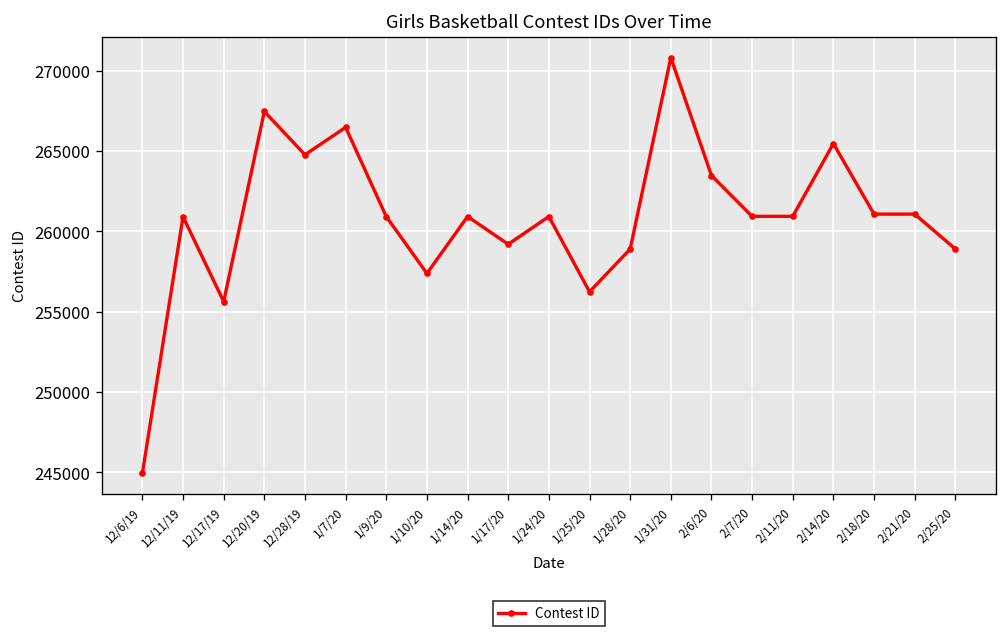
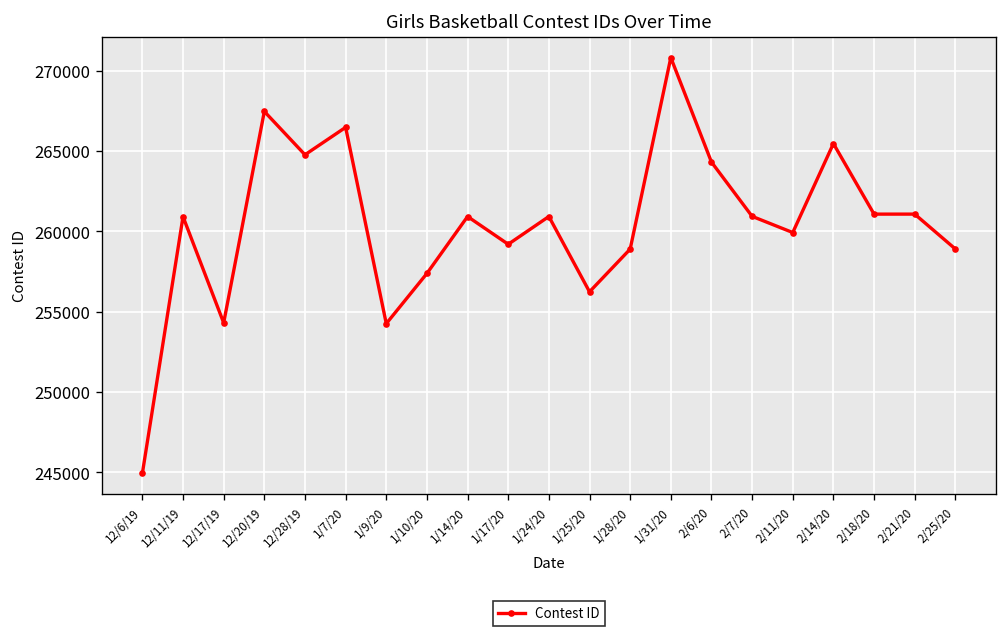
  {
    "12/6/19": 244900,
    "12/11/19": 260900,
-   "12/17/19": 255600,
+   "12/17/19": 254300,
    "12/20/19": 267500,
    "12/28/19": 264800,
    "1/7/20": 266500,
-   "1/9/20": 260900,
+   "1/9/20": 254300,
    "1/10/20": 257400,
    "1/14/20": 260900,
    "1/17/20": 259200,
    "1/24/20": 260900,
    "1/25/20": 256200,
    "1/28/20": 258900,
    "1/31/20": 270800,
-   "2/6/20": 263500,
+   "2/6/20": 264300,
    "2/7/20": 260900,
-   "2/11/20": 260900,
+   "2/11/20": 259900,
    "2/14/20": 265500,
    "2/18/20": 261100,
    "2/21/20": 261100,
    "2/25/20": 258900
  }
